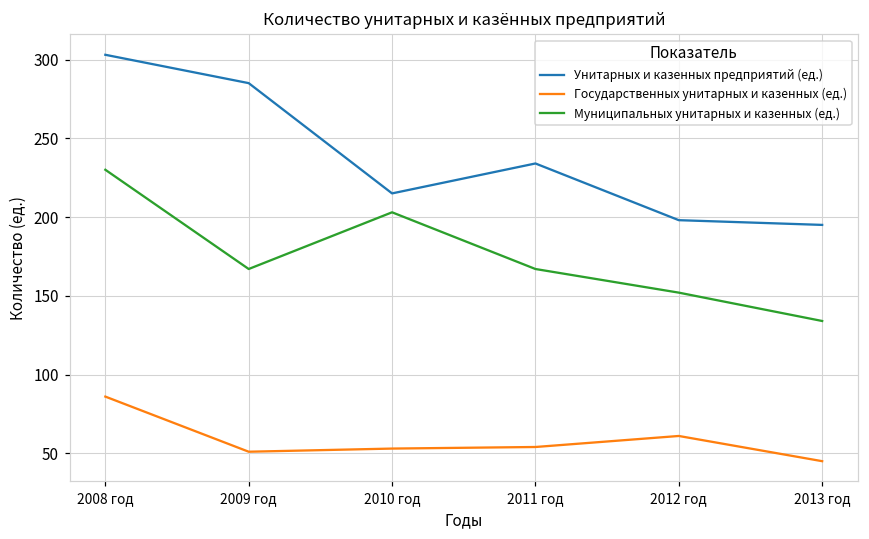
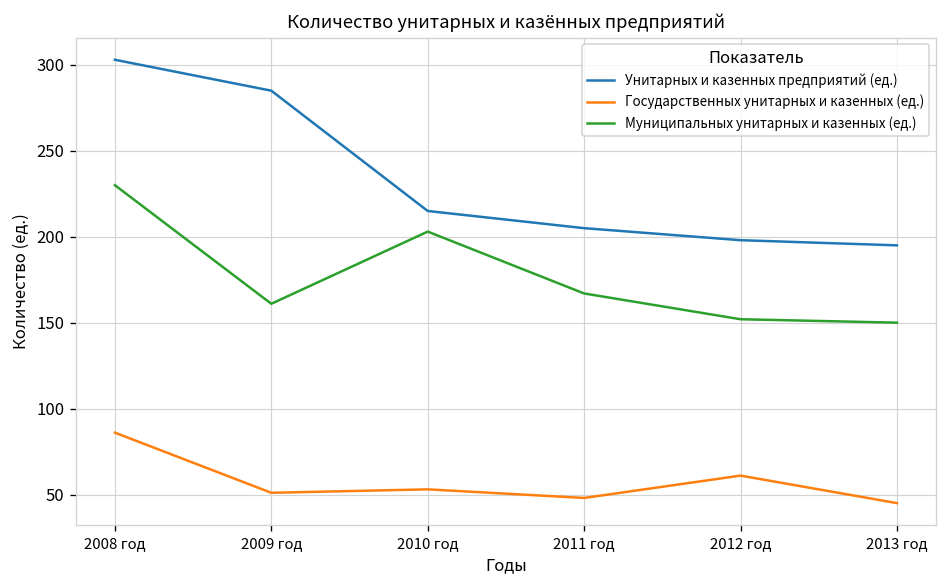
  {
    "Унитарных и казенных предприятий (ед.)": {
      "2008 год": 303,
      "2009 год": 285,
      "2010 год": 215,
-     "2011 год": 234,
+     "2011 год": 205,
      "2012 год": 198,
      "2013 год": 195
    },
    "Государственных унитарных и казенных (ед.)": {
      "2008 год": 86,
      "2009 год": 51,
      "2010 год": 53,
-     "2011 год": 54,
+     "2011 год": 48,
      "2012 год": 61,
      "2013 год": 45
    },
    "Муниципальных унитарных и казенных (ед.)": {
      "2008 год": 230,
-     "2009 год": 167,
+     "2009 год": 161,
      "2010 год": 203,
      "2011 год": 167,
      "2012 год": 152,
-     "2013 год": 134
+     "2013 год": 150
    }
  }
